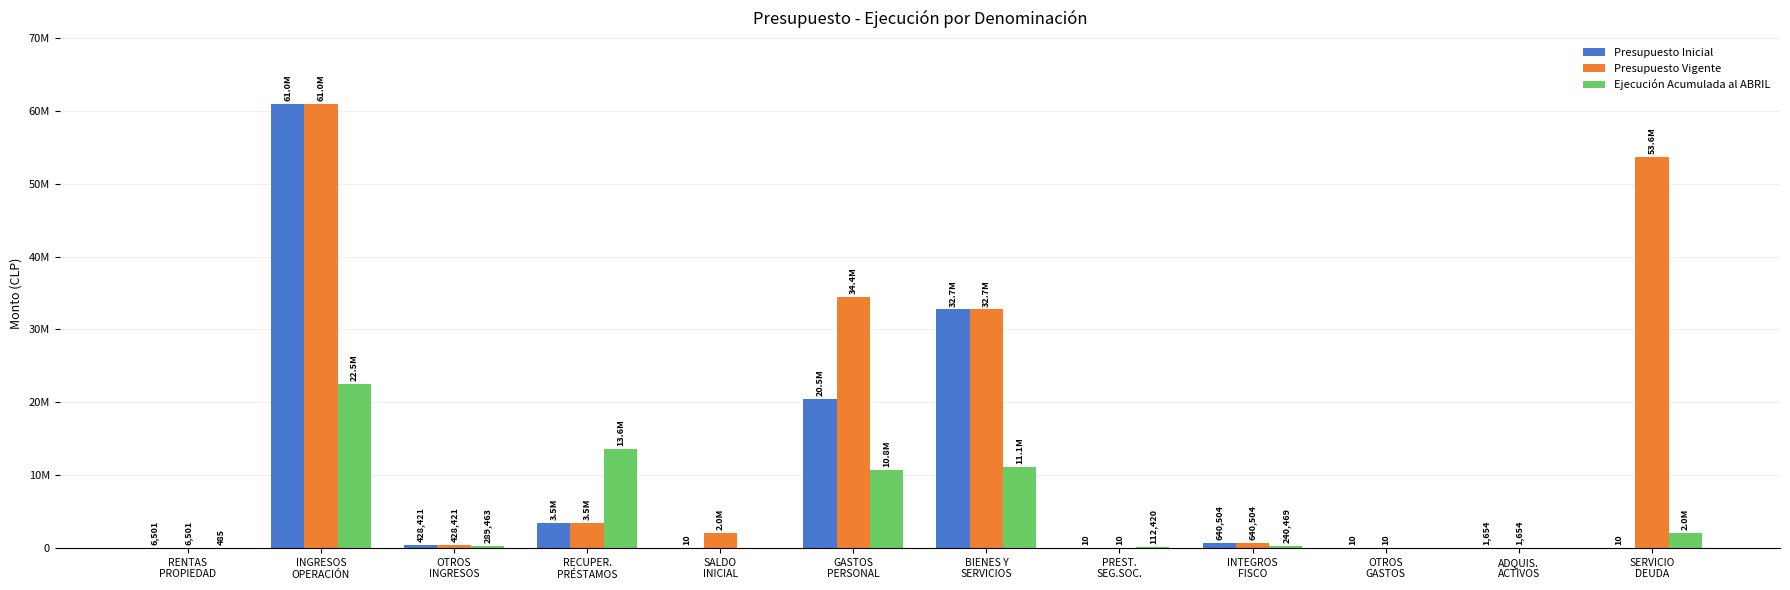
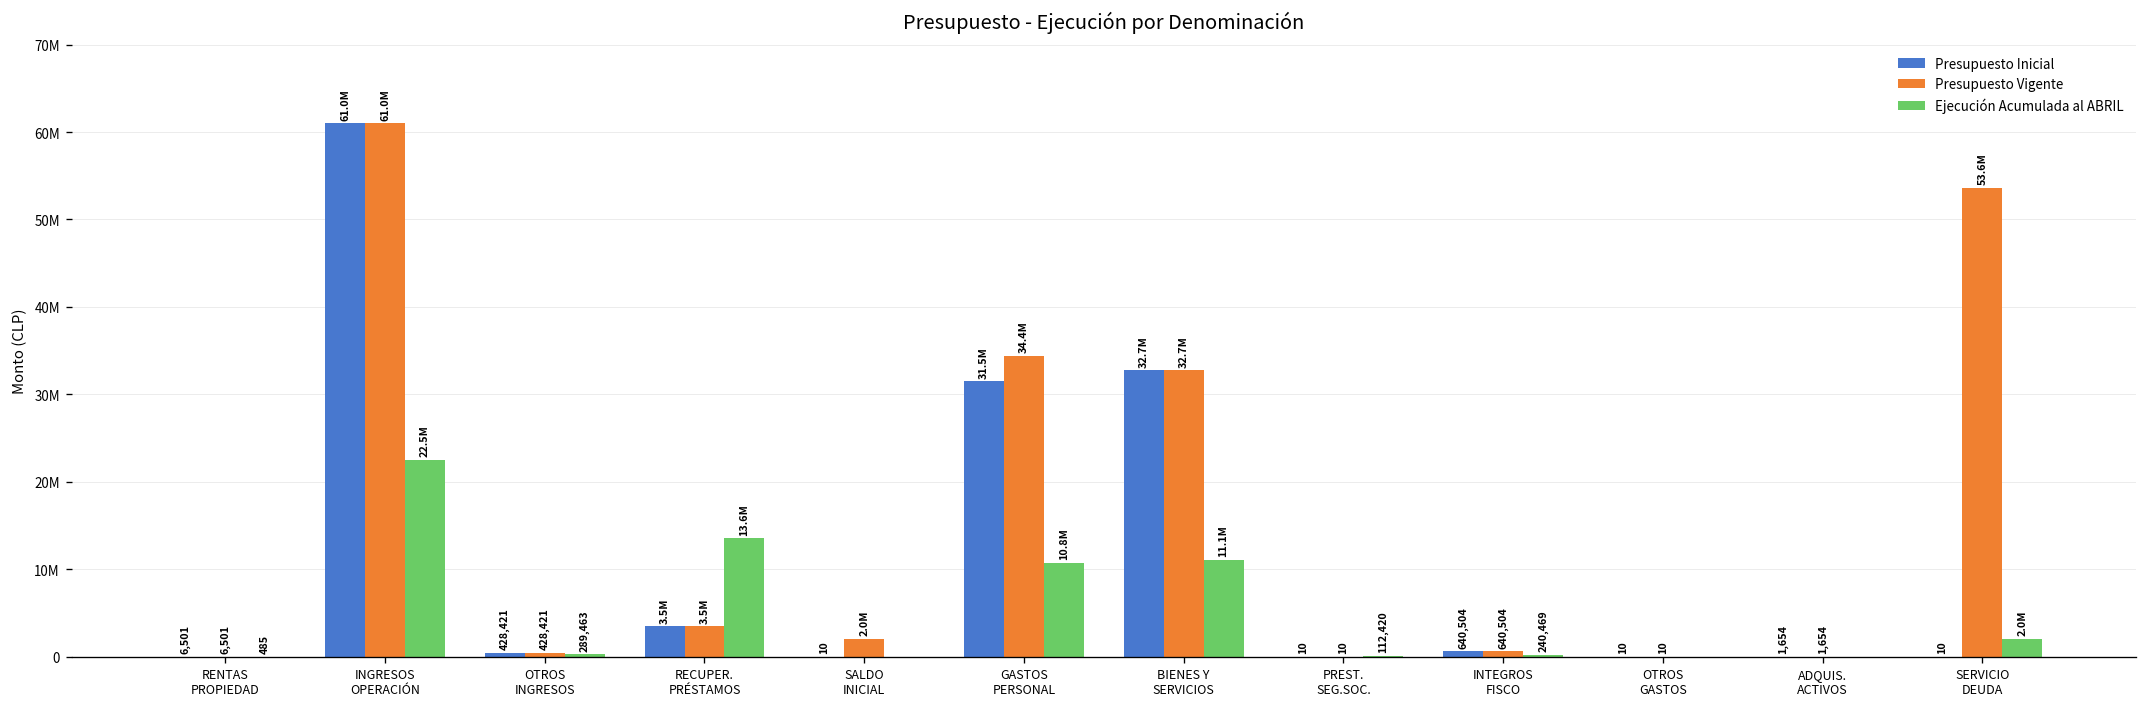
  {
    "Presupuesto Inicial": {
      "RENTAS PROPIEDAD": "6,501",
      "INGRESOS OPERACIÓN": "61.0M",
      "OTROS INGRESOS": "428,421",
      "RECUPER. PRÉSTAMOS": "3.5M",
      "SALDO INICIAL": "10",
-     "GASTOS PERSONAL": "20.5M",
+     "GASTOS PERSONAL": "31.5M",
      "BIENES Y SERVICIOS": "32.7M",
      "PREST. SEG.SOC.": "10",
      "INTEGROS FISCO": "640,504",
      "OTROS GASTOS": "10",
      "ADQUIS. ACTIVOS": "1,654",
      "SERVICIO DEUDA": "10"
    },
    "Presupuesto Vigente": {
      "RENTAS PROPIEDAD": "6,501",
      "INGRESOS OPERACIÓN": "61.0M",
      "OTROS INGRESOS": "428,421",
      "RECUPER. PRÉSTAMOS": "3.5M",
      "SALDO INICIAL": "2.0M",
      "GASTOS PERSONAL": "34.4M",
      "BIENES Y SERVICIOS": "32.7M",
      "PREST. SEG.SOC.": "10",
      "INTEGROS FISCO": "640,504",
      "OTROS GASTOS": "10",
      "ADQUIS. ACTIVOS": "1,654",
      "SERVICIO DEUDA": "53.6M"
    },
    "Ejecución Acumulada al ABRIL": {
      "RENTAS PROPIEDAD": "485",
      "INGRESOS OPERACIÓN": "22.5M",
      "OTROS INGRESOS": "289,463",
      "RECUPER. PRÉSTAMOS": "13.6M",
      "GASTOS PERSONAL": "10.8M",
      "BIENES Y SERVICIOS": "11.1M",
      "PREST. SEG.SOC.": "112,420",
      "INTEGROS FISCO": "240,469",
      "SERVICIO DEUDA": "2.0M"
    }
  }
